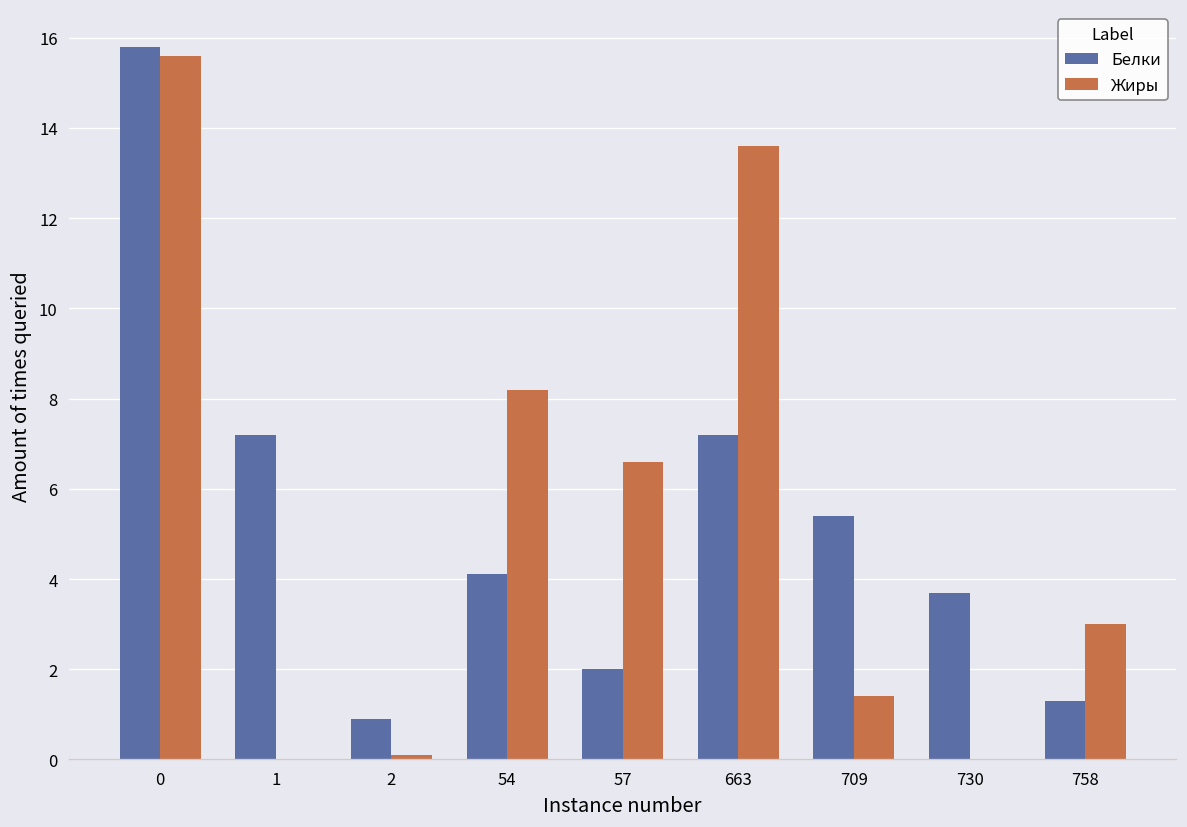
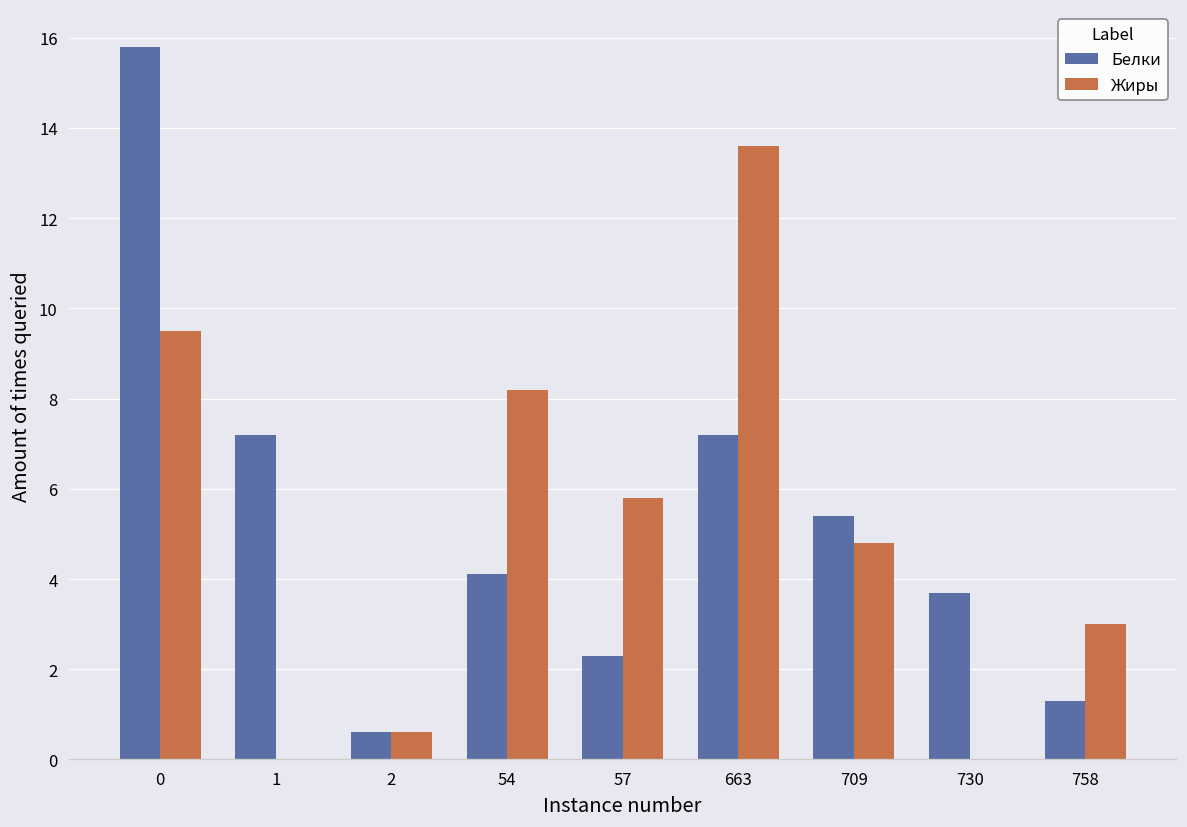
  {
    "Белки": {
      "0": 15.8,
      "1": 7.2,
-     "2": 0.9,
+     "2": 0.6,
      "54": 4.1,
-     "57": 2.0,
+     "57": 2.3,
      "663": 7.2,
      "709": 5.4,
      "730": 3.7,
      "758": 1.3
    },
    "Жиры": {
-     "0": 15.6,
+     "0": 9.5,
      "1": 0.0,
-     "2": 0.1,
+     "2": 0.6,
      "54": 8.2,
-     "57": 6.6,
+     "57": 5.8,
      "663": 13.6,
-     "709": 1.4,
+     "709": 4.8,
      "730": 0.0,
      "758": 3.0
    }
  }
